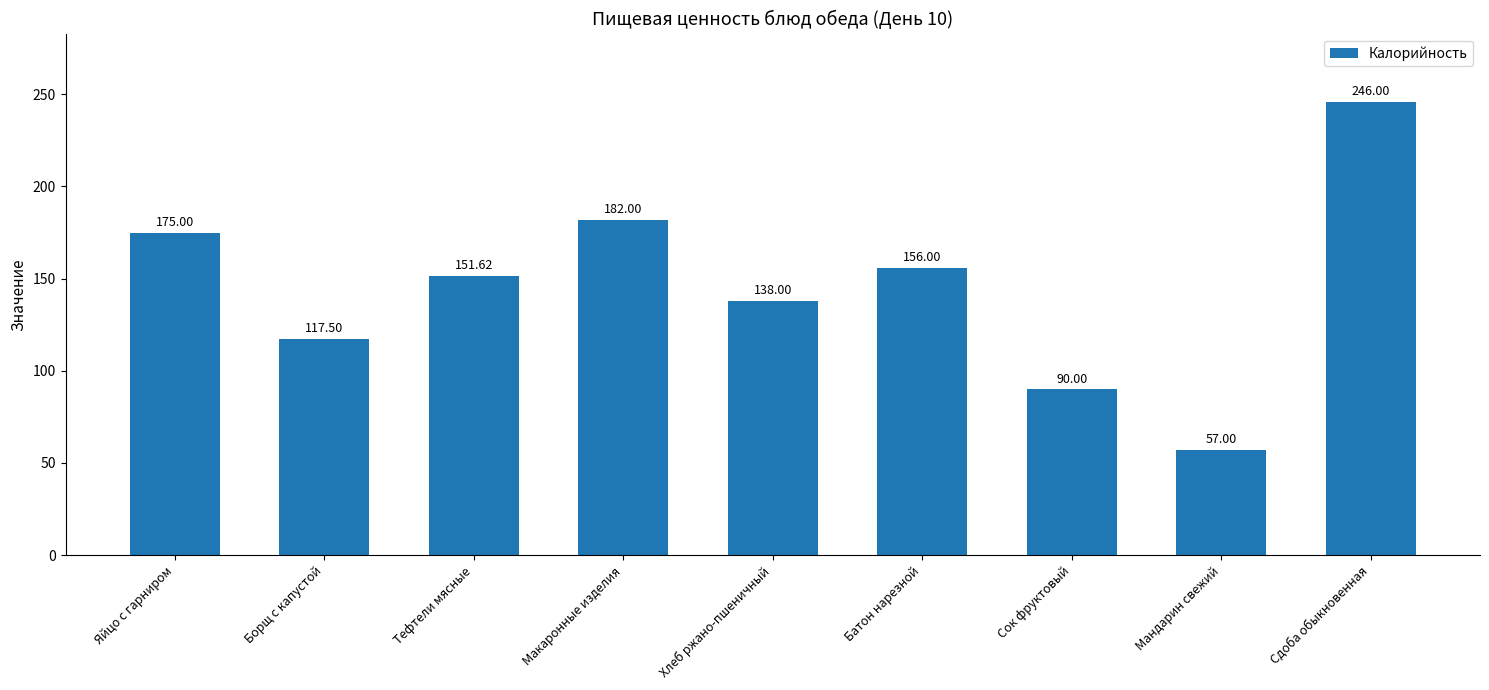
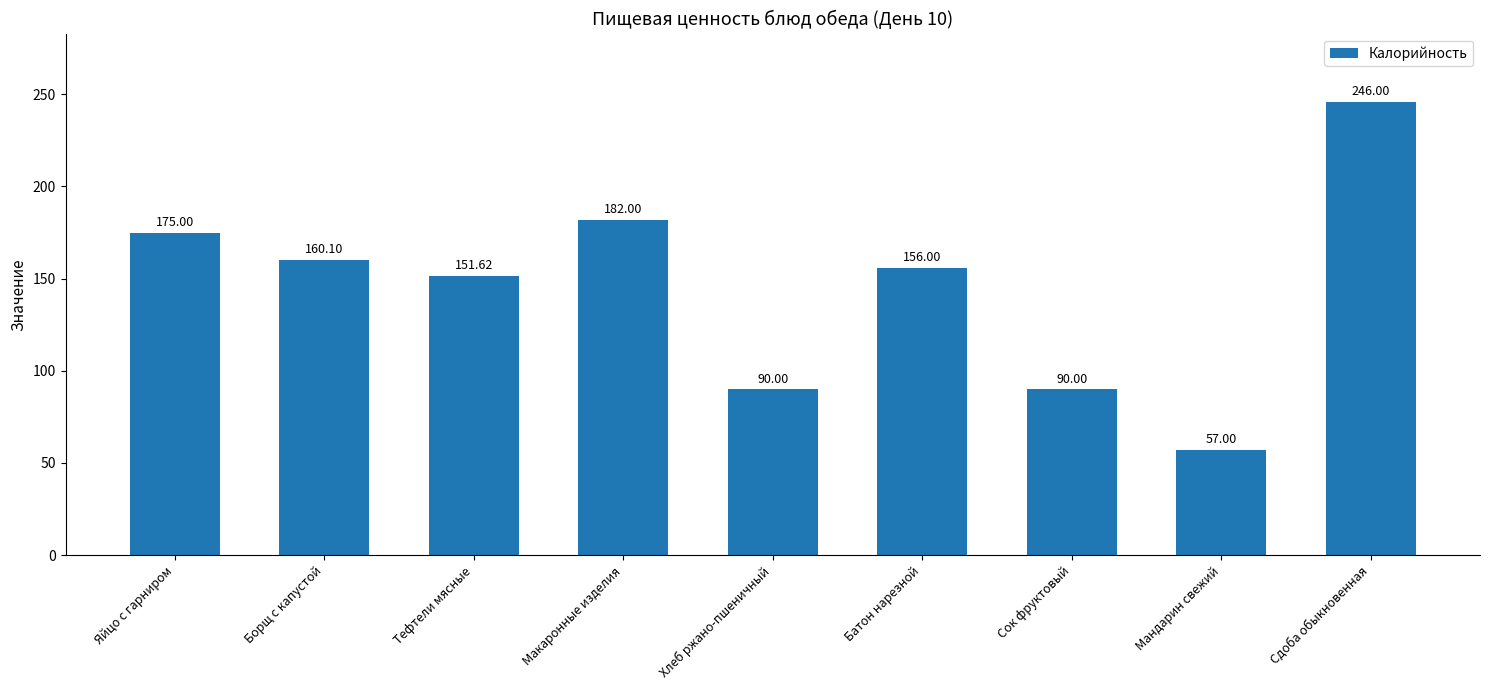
  {
    "Яйцо с гарниром": 175.00,
-   "Борщ с капустой": 117.50,
+   "Борщ с капустой": 160.10,
    "Тефтели мясные": 151.62,
    "Макаронные изделия": 182.00,
-   "Хлеб ржано-пшеничный": 138.00,
+   "Хлеб ржано-пшеничный": 90.00,
    "Батон нарезной": 156.00,
    "Сок фруктовый": 90.00,
    "Мандарин свежий": 57.00,
    "Сдоба обыкновенная": 246.00
  }
